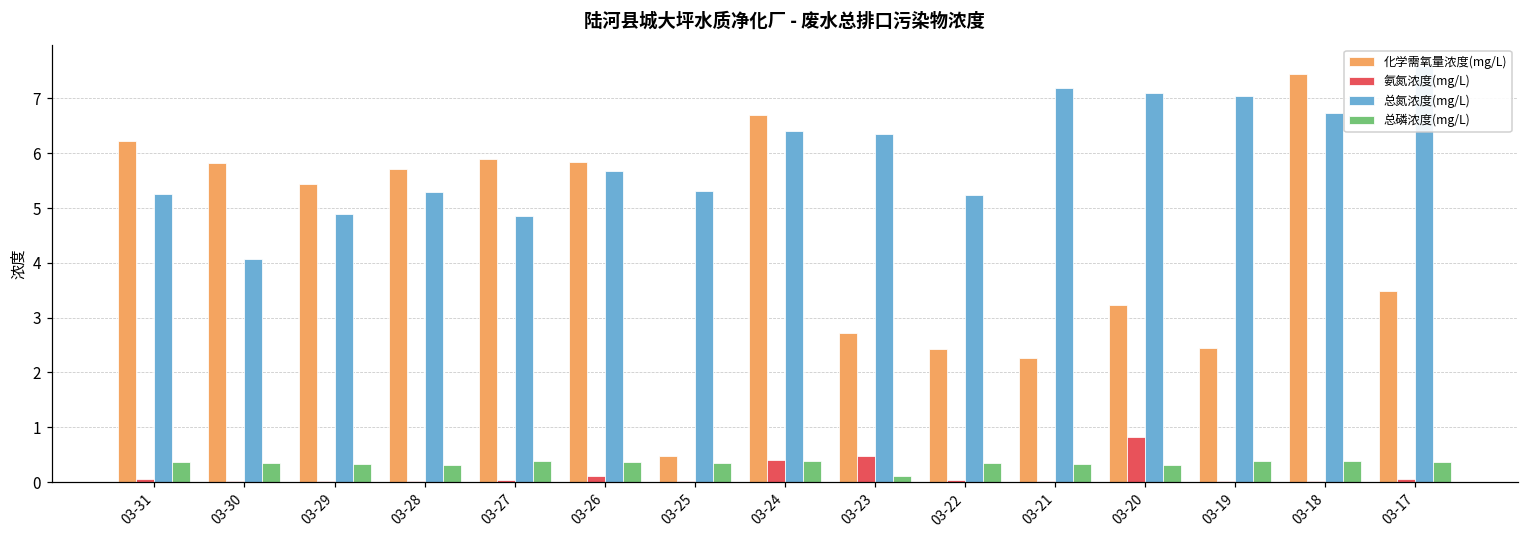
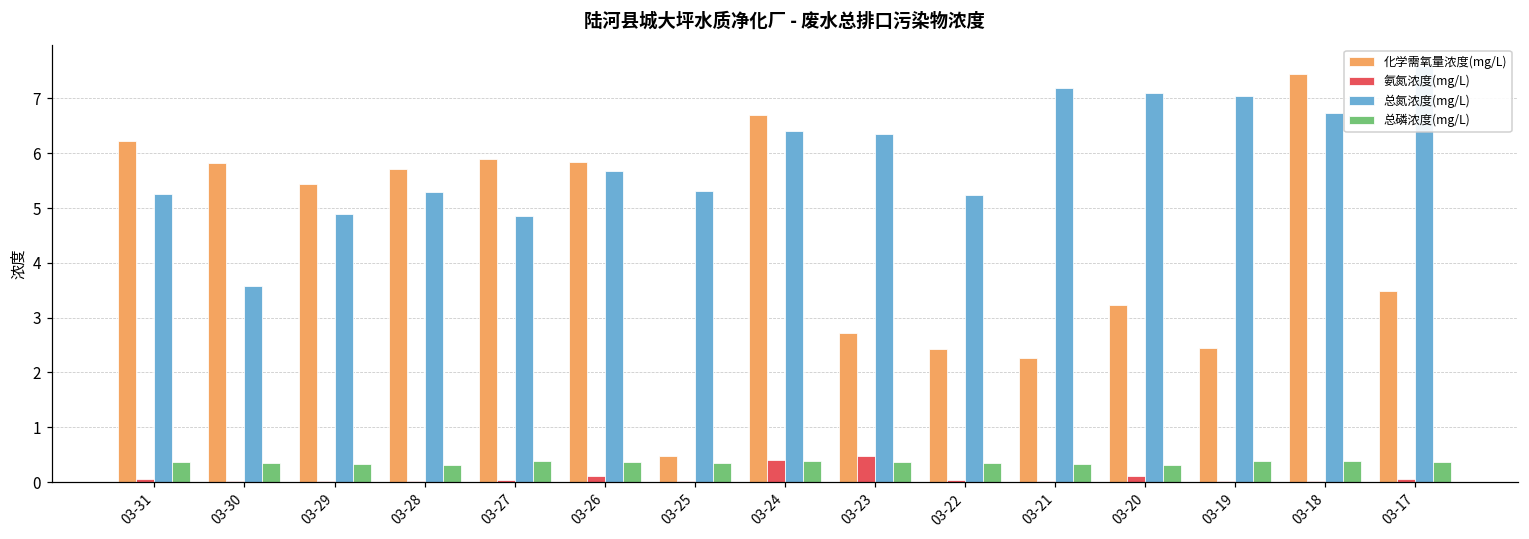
  {
    "化学需氧量浓度(mg/L)": {
      "03-31": 6.2,
      "03-30": 5.8,
      "03-29": 5.4,
      "03-28": 5.7,
      "03-27": 5.9,
      "03-26": 5.8,
      "03-25": 0.5,
      "03-24": 6.7,
      "03-23": 2.7,
      "03-22": 2.4,
      "03-21": 2.3,
      "03-20": 3.2,
      "03-19": 2.4,
      "03-18": 7.5,
      "03-17": 3.5
    },
    "氨氮浓度(mg/L)": {
      "03-31": 0.1,
      "03-26": 0.1,
      "03-24": 0.4,
      "03-23": 0.5,
-     "03-20": 0.8,
+     "03-20": 0.1,
      "03-17": 0.1
    },
    "总氮浓度(mg/L)": {
      "03-31": 5.3,
-     "03-30": 4.1,
+     "03-30": 3.6,
      "03-29": 4.9,
      "03-28": 5.3,
      "03-27": 4.9,
      "03-26": 5.7,
      "03-25": 5.3,
      "03-24": 6.4,
      "03-23": 6.4,
      "03-22": 5.2,
      "03-21": 7.2,
      "03-20": 7.1,
      "03-19": 7.0,
      "03-18": 6.7
    },
    "总磷浓度(mg/L)": {
      "03-31": 0.4,
      "03-30": 0.4,
      "03-29": 0.3,
      "03-28": 0.3,
      "03-27": 0.4,
      "03-26": 0.4,
      "03-25": 0.4,
      "03-24": 0.4,
-     "03-23": 0.1,
+     "03-23": 0.4,
      "03-22": 0.3,
      "03-21": 0.3,
      "03-20": 0.3,
      "03-19": 0.4,
      "03-18": 0.4,
      "03-17": 0.4
    }
  }
